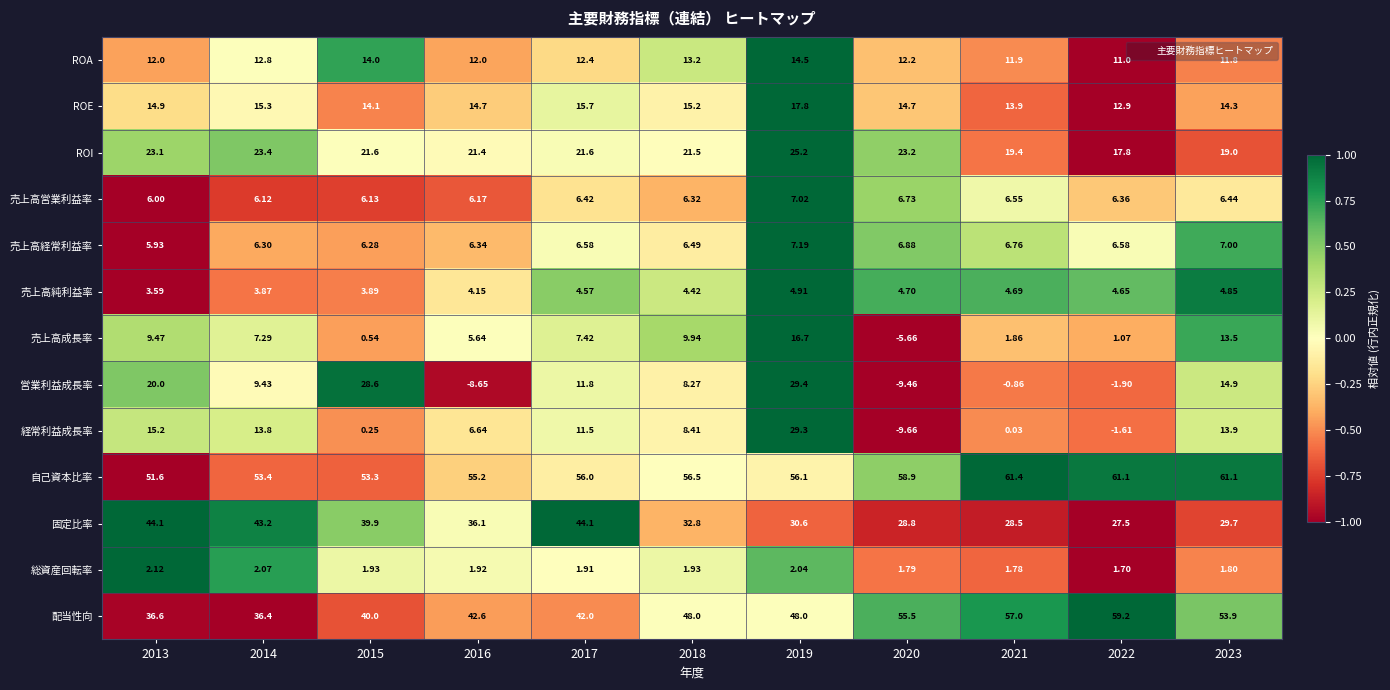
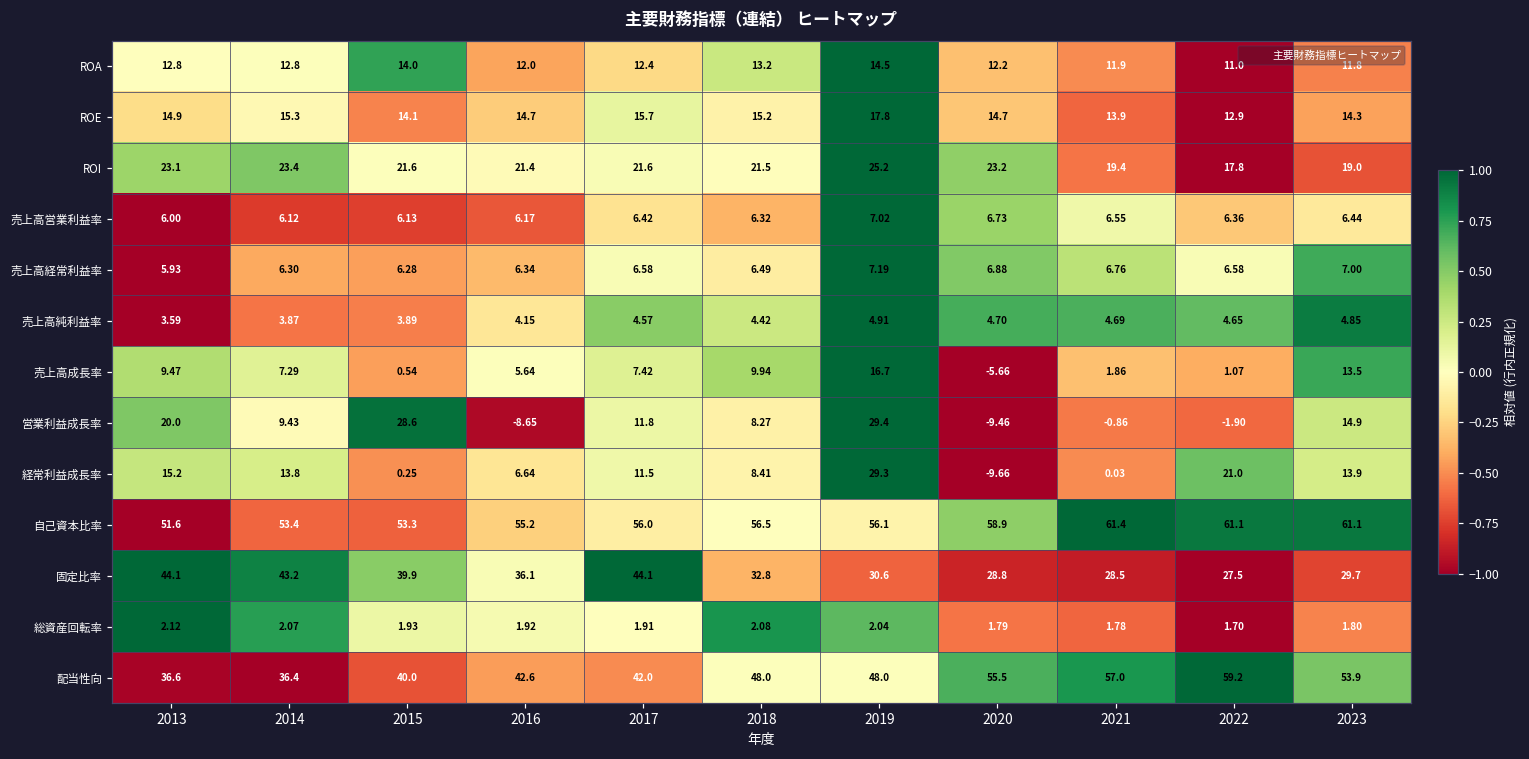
  {
    "ROA": {
-     "2013": 12.0,
+     "2013": 12.8,
      "2014": 12.8,
      "2015": 14.0,
      "2016": 12.0,
      "2017": 12.4,
      "2018": 13.2,
      "2019": 14.5,
      "2020": 12.2,
      "2021": 11.9
    },
    "ROE": {
      "2013": 14.9,
      "2014": 15.3,
      "2015": 14.1,
      "2016": 14.7,
      "2017": 15.7,
      "2018": 15.2,
      "2019": 17.8,
      "2020": 14.7,
      "2021": 13.9,
      "2022": 12.9,
      "2023": 14.3
    },
    "ROI": {
      "2013": 23.1,
      "2014": 23.4,
      "2015": 21.6,
      "2016": 21.4,
      "2017": 21.6,
      "2018": 21.5,
      "2019": 25.2,
      "2020": 23.2,
      "2021": 19.4,
      "2022": 17.8,
      "2023": 19.0
    },
    "売上高営業利益率": {
      "2013": 6.00,
      "2014": 6.12,
      "2015": 6.13,
      "2016": 6.17,
      "2017": 6.42,
      "2018": 6.32,
      "2019": 7.02,
      "2020": 6.73,
      "2021": 6.55,
      "2022": 6.36,
      "2023": 6.44
    },
    "売上高経常利益率": {
      "2013": 5.93,
      "2014": 6.30,
      "2015": 6.28,
      "2016": 6.34,
      "2017": 6.58,
      "2018": 6.49,
      "2019": 7.19,
      "2020": 6.88,
      "2021": 6.76,
      "2022": 6.58,
      "2023": 7.00
    },
    "売上高純利益率": {
      "2013": 3.59,
      "2014": 3.87,
      "2015": 3.89,
      "2016": 4.15,
      "2017": 4.57,
      "2018": 4.42,
      "2019": 4.91,
      "2020": 4.70,
      "2021": 4.69,
      "2022": 4.65,
      "2023": 4.85
    },
    "売上高成長率": {
      "2013": 9.47,
      "2014": 7.29,
      "2015": 0.54,
      "2016": 5.64,
      "2017": 7.42,
      "2018": 9.94,
      "2019": 16.7,
      "2020": -5.66,
      "2021": 1.86,
      "2022": 1.07,
      "2023": 13.5
    },
    "営業利益成長率": {
      "2013": 20.0,
      "2014": 9.43,
      "2015": 28.6,
      "2016": -8.65,
      "2017": 11.8,
      "2018": 8.27,
      "2019": 29.4,
      "2020": -9.46,
      "2021": -0.86,
      "2022": -1.90,
      "2023": 14.9
    },
    "経常利益成長率": {
      "2013": 15.2,
      "2014": 13.8,
      "2015": 0.25,
      "2016": 6.64,
      "2017": 11.5,
      "2018": 8.41,
      "2019": 29.3,
      "2020": -9.66,
      "2021": 0.03,
-     "2022": -1.61,
+     "2022": 21.0,
      "2023": 13.9
    },
    "自己資本比率": {
      "2013": 51.6,
      "2014": 53.4,
      "2015": 53.3,
      "2016": 55.2,
      "2017": 56.0,
      "2018": 56.5,
      "2019": 56.1,
      "2020": 58.9,
      "2021": 61.4,
      "2022": 61.1,
      "2023": 61.1
    },
    "固定比率": {
      "2013": 44.1,
      "2014": 43.2,
      "2015": 39.9,
      "2016": 36.1,
      "2017": 44.1,
      "2018": 32.8,
      "2019": 30.6,
      "2020": 28.8,
      "2021": 28.5,
      "2022": 27.5,
      "2023": 29.7
    },
    "総資産回転率": {
      "2013": 2.12,
      "2014": 2.07,
      "2015": 1.93,
      "2016": 1.92,
      "2017": 1.91,
-     "2018": 1.93,
+     "2018": 2.08,
      "2019": 2.04,
      "2020": 1.79,
      "2021": 1.78,
      "2022": 1.70,
      "2023": 1.80
    },
    "配当性向": {
      "2013": 36.6,
      "2014": 36.4,
      "2015": 40.0,
      "2016": 42.6,
      "2017": 42.0,
      "2018": 48.0,
      "2019": 48.0,
      "2020": 55.5,
      "2021": 57.0,
      "2022": 59.2,
      "2023": 53.9
    }
  }
